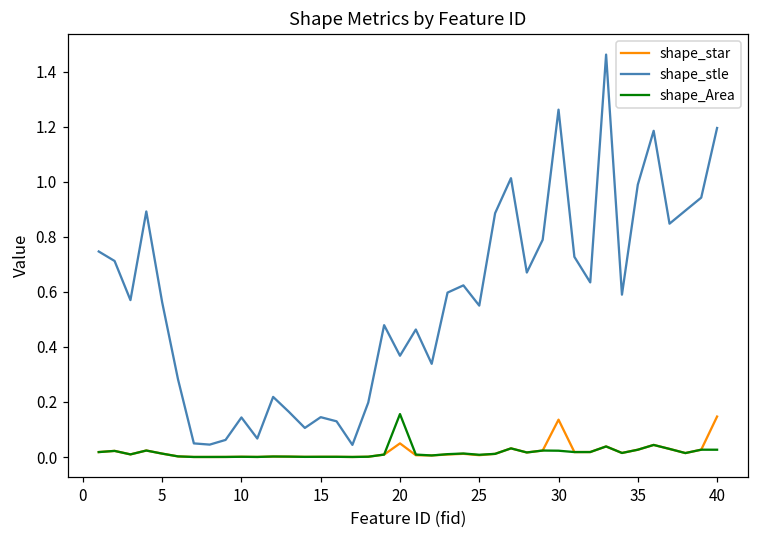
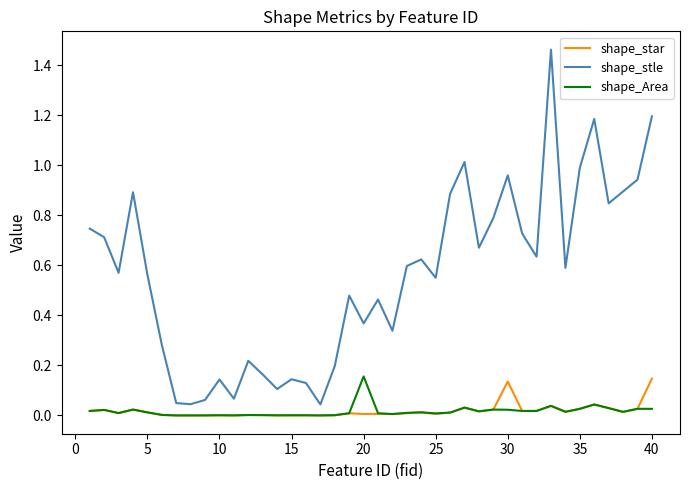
  {
    "shape_star": {
-     "20": 0.05,
+     "20": 0.01,
      "30": 0.14,
      "40": 0.15
    },
    "shape_stle": {
      "5": 0.56,
      "10": 0.14,
      "15": 0.14,
      "20": 0.37,
      "25": 0.55,
-     "30": 1.26,
+     "30": 0.96,
      "35": 0.99,
      "40": 1.20
    },
    "shape_Area": {
      "20": 0.16,
      "30": 0.02,
      "40": 0.03
    }
  }
